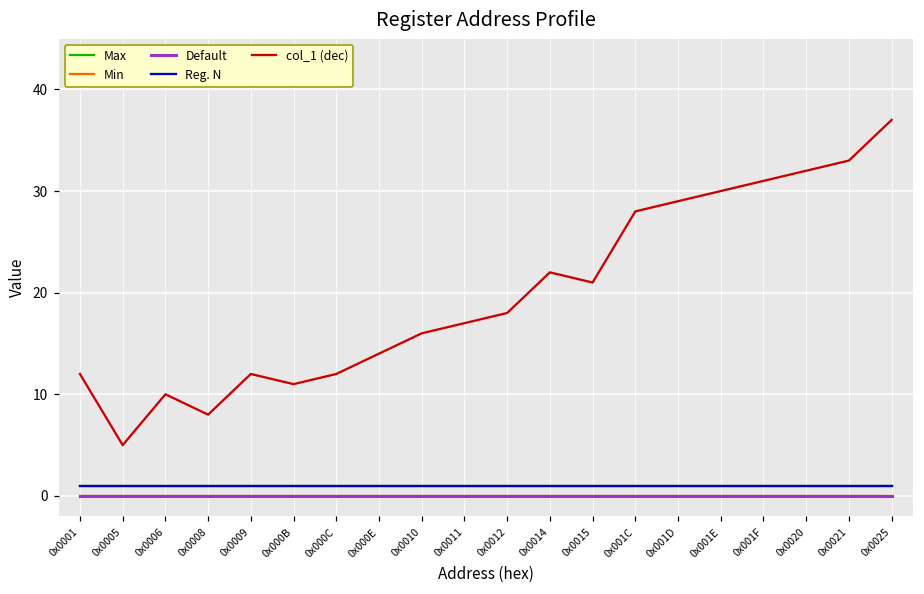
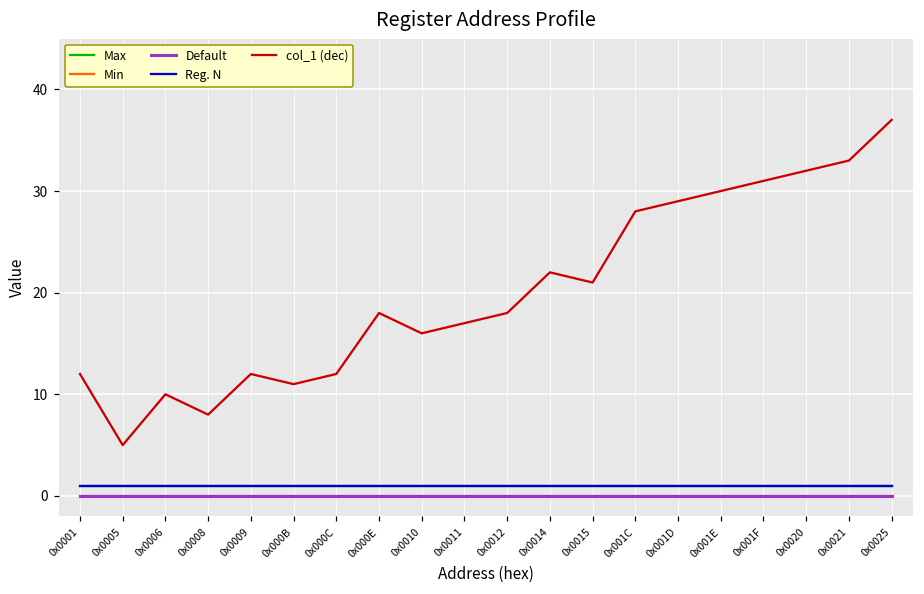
  {
    "Reg. N": {
      "0x0001": 1,
      "0x0005": 1,
      "0x0006": 1,
      "0x0008": 1,
      "0x0009": 1,
      "0x000B": 1,
      "0x000C": 1,
      "0x000E": 1,
      "0x0010": 1,
      "0x0011": 1,
      "0x0012": 1,
      "0x0014": 1,
      "0x0015": 1,
      "0x001C": 1,
      "0x001D": 1,
      "0x001E": 1,
      "0x001F": 1,
      "0x0020": 1,
      "0x0021": 1,
      "0x0025": 1
    },
    "Default": {
      "0x0001": 0,
      "0x0005": 0,
      "0x0006": 0,
      "0x0008": 0,
      "0x0009": 0,
      "0x000B": 0,
      "0x000C": 0,
      "0x000E": 0,
      "0x0010": 0,
      "0x0011": 0,
      "0x0012": 0,
      "0x0014": 0,
      "0x0015": 0,
      "0x001C": 0,
      "0x001D": 0,
      "0x001E": 0,
      "0x001F": 0,
      "0x0020": 0,
      "0x0021": 0,
      "0x0025": 0
    },
    "col_1 (dec)": {
      "0x0001": 12,
      "0x0005": 5,
      "0x0006": 10,
      "0x0008": 8,
      "0x0009": 12,
      "0x000B": 11,
      "0x000C": 12,
-     "0x000E": 14,
+     "0x000E": 18,
      "0x0010": 16,
      "0x0011": 17,
      "0x0012": 18,
      "0x0014": 22,
      "0x0015": 21,
      "0x001C": 28,
      "0x001D": 29,
      "0x001E": 30,
      "0x001F": 31,
      "0x0020": 32,
      "0x0021": 33,
      "0x0025": 37
    }
  }
